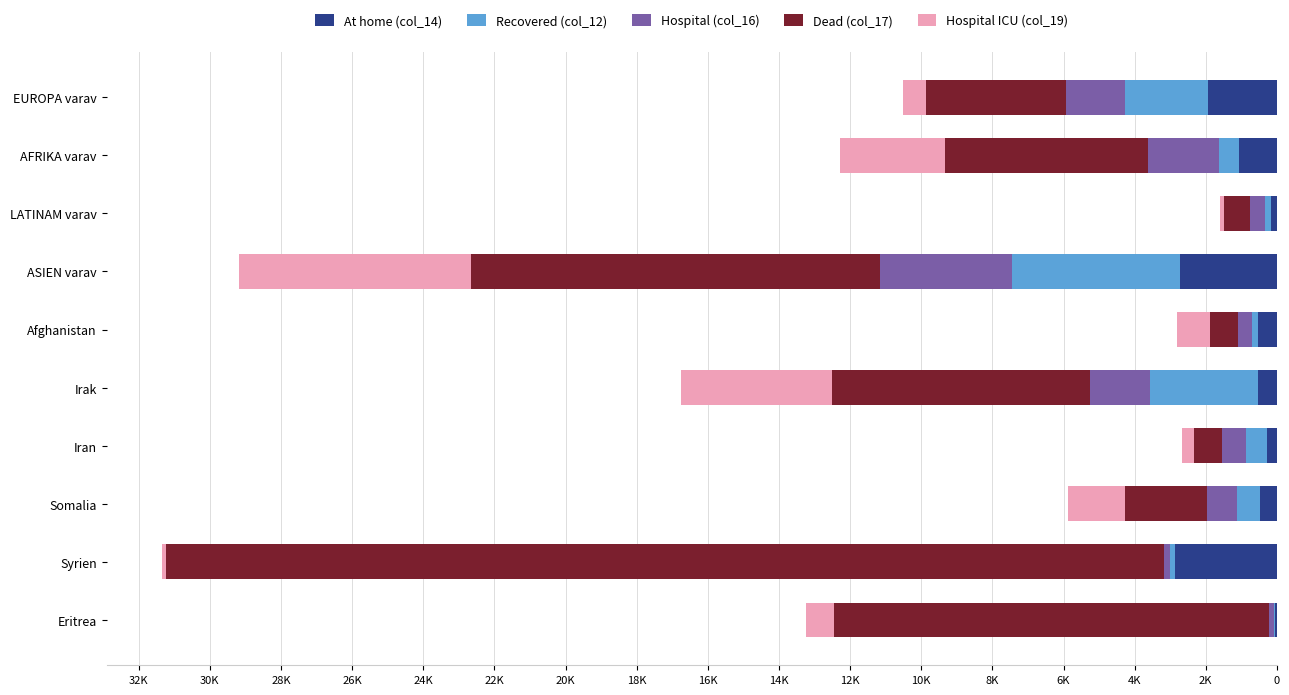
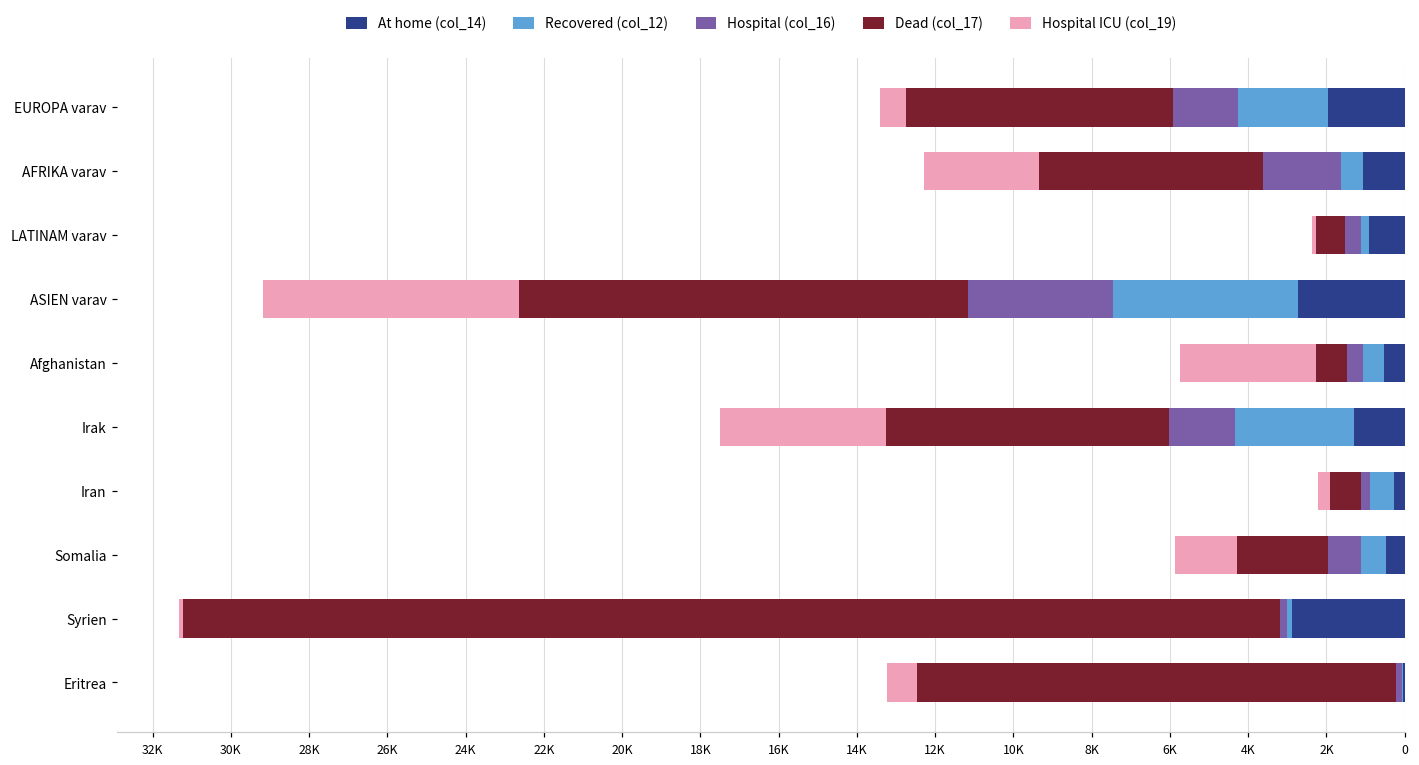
  {
    "At home (col_14)": {
      "EUROPA varav": 2000,
      "AFRIKA varav": 1100,
-     "LATINAM varav": 200,
+     "LATINAM varav": 900,
      "ASIEN varav": 2700,
      "Afghanistan": 500,
-     "Irak": 500,
+     "Irak": 1300,
      "Iran": 300,
      "Somalia": 500,
      "Syrien": 2900
    },
    "Recovered (col_12)": {
      "EUROPA varav": 2300,
      "AFRIKA varav": 600,
      "LATINAM varav": 200,
      "ASIEN varav": 4700,
-     "Afghanistan": 200,
+     "Afghanistan": 600,
      "Irak": 3000,
      "Iran": 600,
      "Somalia": 600,
      "Syrien": 100
    },
    "Hospital (col_16)": {
      "EUROPA varav": 1600,
      "AFRIKA varav": 2000,
      "LATINAM varav": 400,
      "ASIEN varav": 3700,
      "Afghanistan": 400,
      "Irak": 1700,
-     "Iran": 700,
+     "Iran": 200,
      "Somalia": 800,
      "Syrien": 200,
      "Eritrea": 100
    },
    "Dead (col_17)": {
-     "EUROPA varav": 3900,
+     "EUROPA varav": 6800,
      "AFRIKA varav": 5700,
      "LATINAM varav": 700,
      "ASIEN varav": 11500,
      "Afghanistan": 800,
      "Irak": 7200,
      "Iran": 800,
      "Somalia": 2300,
      "Syrien": 28000,
      "Eritrea": 12200
    },
    "Hospital ICU (col_19)": {
      "EUROPA varav": 700,
      "AFRIKA varav": 2900,
      "LATINAM varav": 100,
      "ASIEN varav": 6500,
-     "Afghanistan": 900,
+     "Afghanistan": 3500,
      "Irak": 4200,
      "Iran": 300,
      "Somalia": 1600,
      "Syrien": 100,
      "Eritrea": 800
    }
  }
